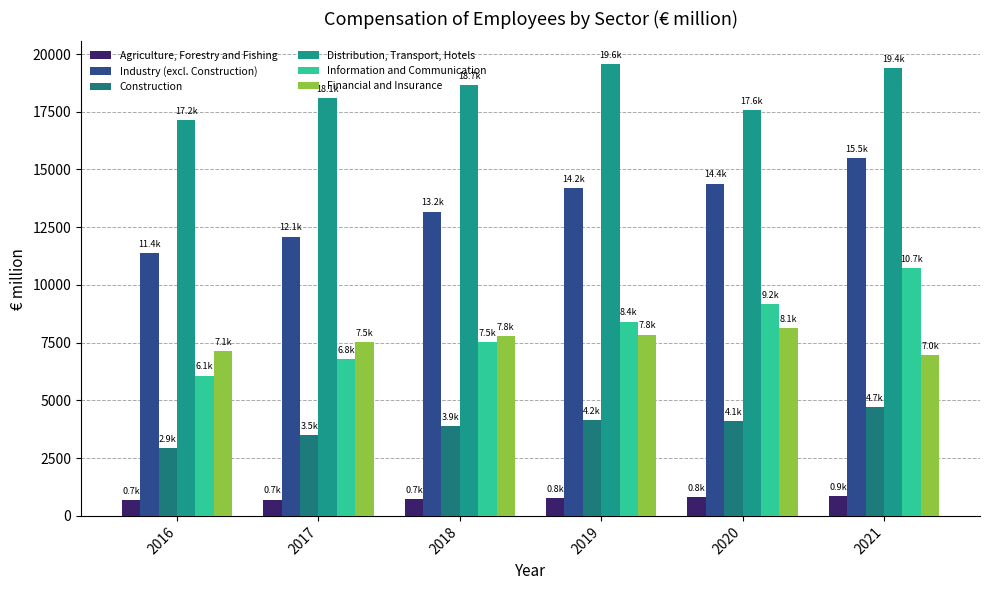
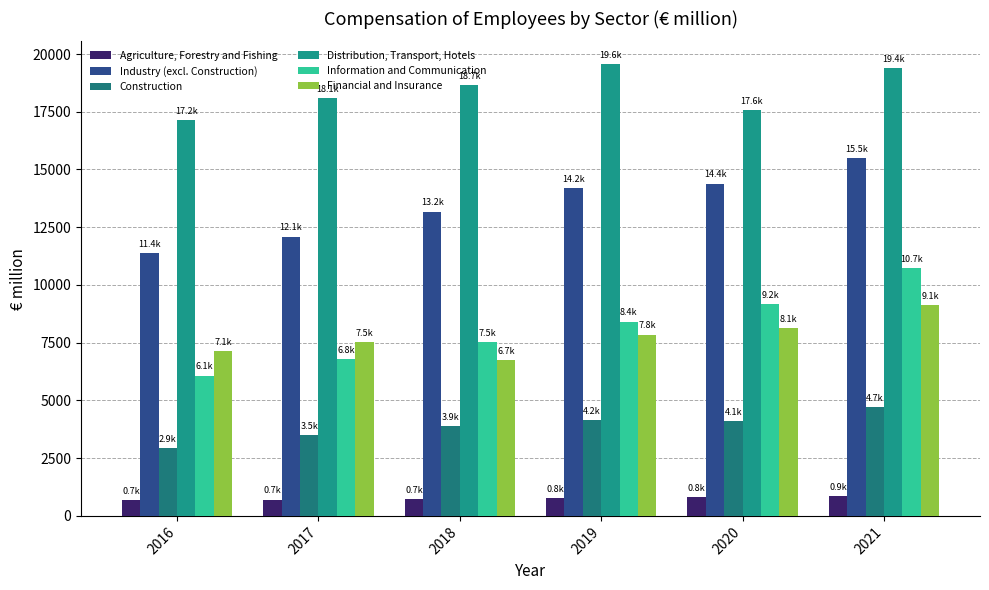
  {
    "Financial and Insurance": {
      "2016": "7.1k",
      "2017": "7.5k",
-     "2018": "7.8k",
+     "2018": "6.7k",
      "2019": "7.8k",
      "2020": "8.1k",
-     "2021": "7.0k"
+     "2021": "9.1k"
    }
  }
